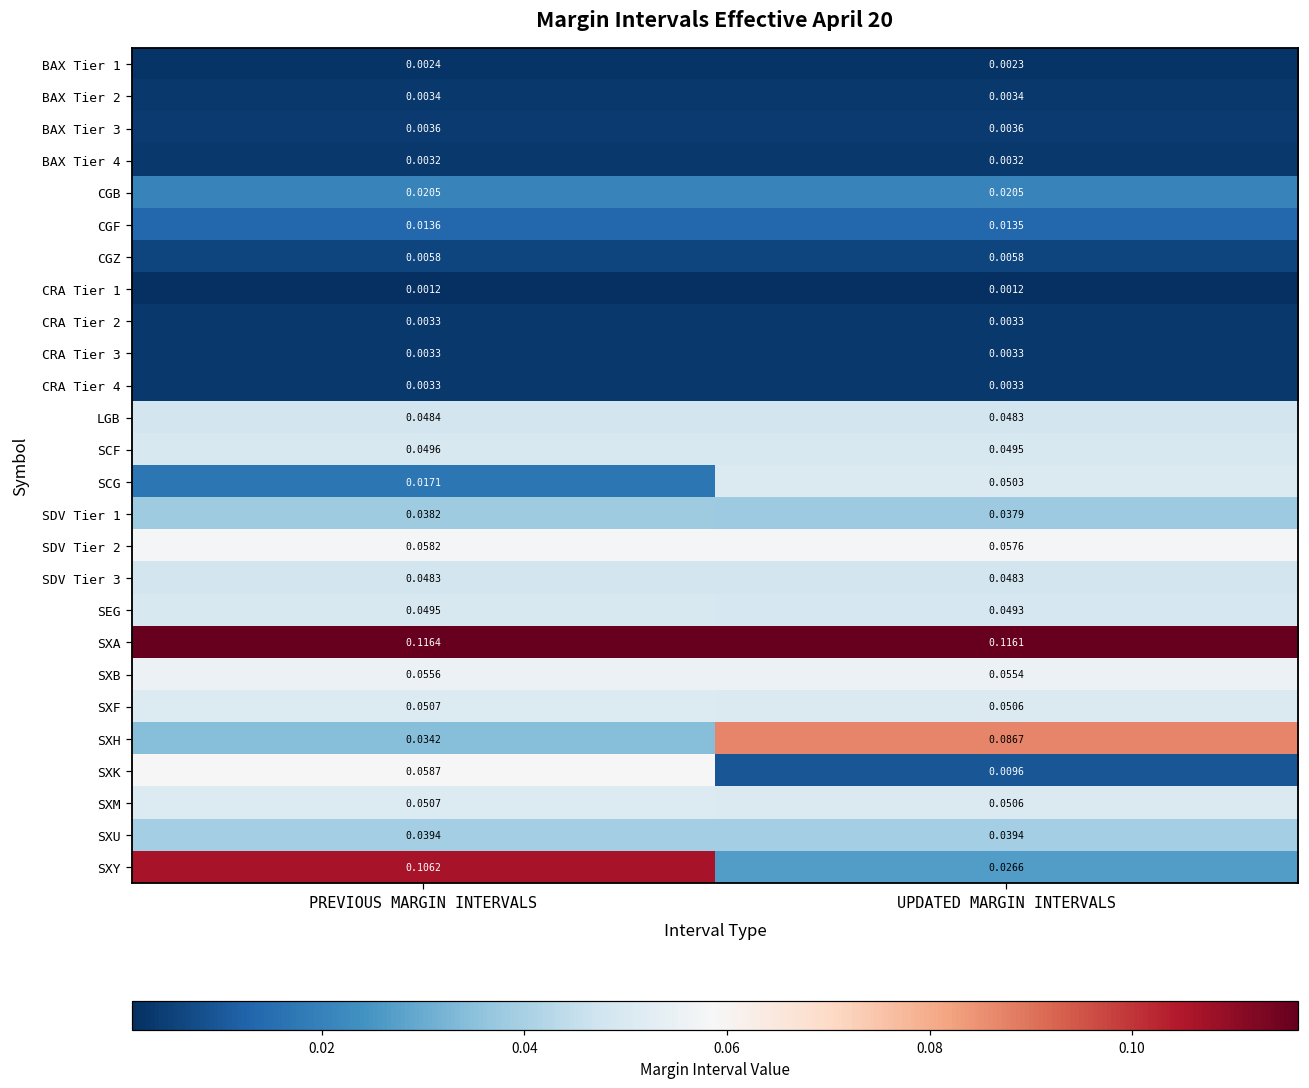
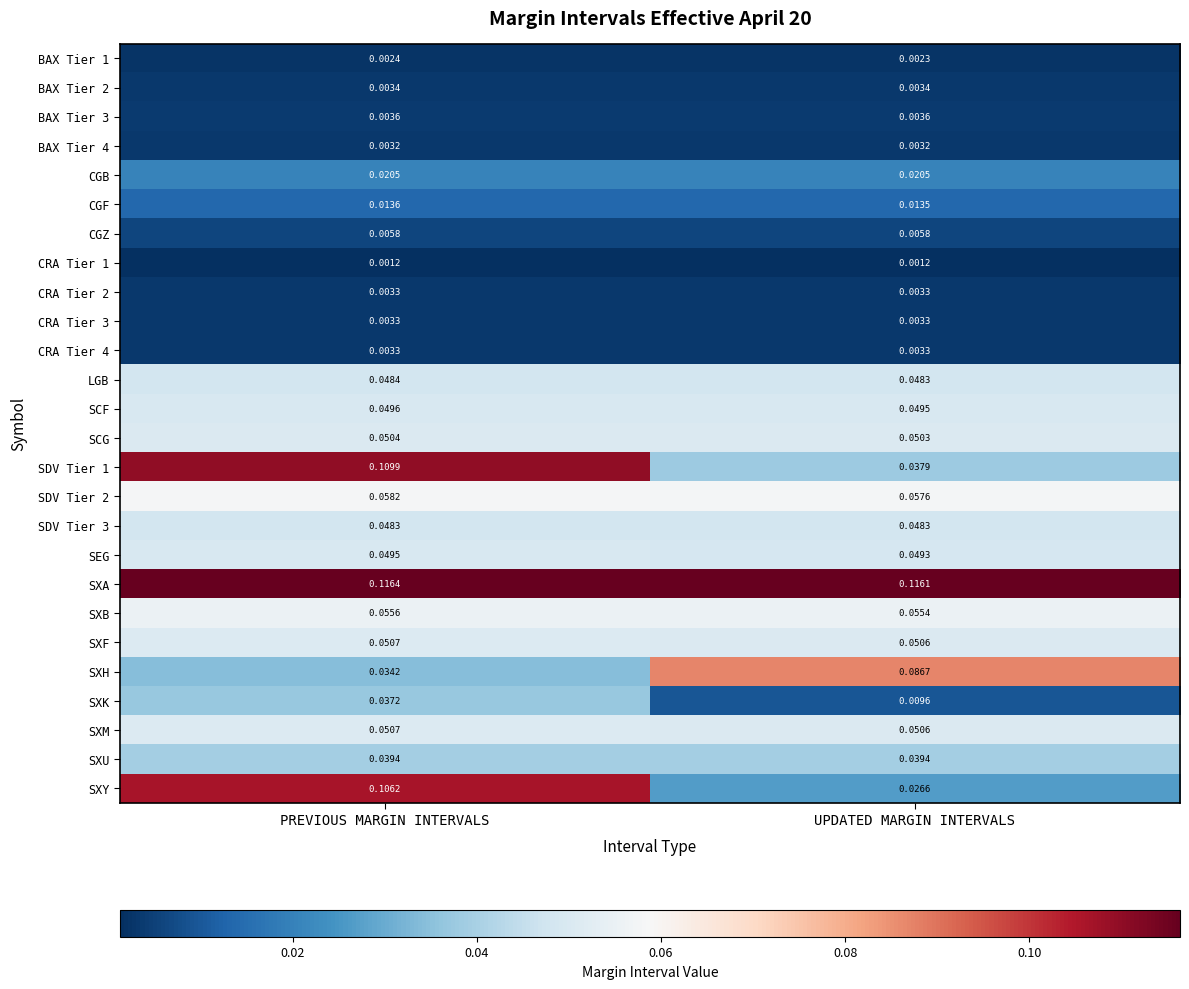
  {
    "BAX Tier 1": {
      "PREVIOUS MARGIN INTERVALS": 0.0024,
      "UPDATED MARGIN INTERVALS": 0.0023
    },
    "BAX Tier 2": {
      "PREVIOUS MARGIN INTERVALS": 0.0034,
      "UPDATED MARGIN INTERVALS": 0.0034
    },
    "BAX Tier 3": {
      "PREVIOUS MARGIN INTERVALS": 0.0036,
      "UPDATED MARGIN INTERVALS": 0.0036
    },
    "BAX Tier 4": {
      "PREVIOUS MARGIN INTERVALS": 0.0032,
      "UPDATED MARGIN INTERVALS": 0.0032
    },
    "CGB": {
      "PREVIOUS MARGIN INTERVALS": 0.0205,
      "UPDATED MARGIN INTERVALS": 0.0205
    },
    "CGF": {
      "PREVIOUS MARGIN INTERVALS": 0.0136,
      "UPDATED MARGIN INTERVALS": 0.0135
    },
    "CGZ": {
      "PREVIOUS MARGIN INTERVALS": 0.0058,
      "UPDATED MARGIN INTERVALS": 0.0058
    },
    "CRA Tier 1": {
      "PREVIOUS MARGIN INTERVALS": 0.0012,
      "UPDATED MARGIN INTERVALS": 0.0012
    },
    "CRA Tier 2": {
      "PREVIOUS MARGIN INTERVALS": 0.0033,
      "UPDATED MARGIN INTERVALS": 0.0033
    },
    "CRA Tier 3": {
      "PREVIOUS MARGIN INTERVALS": 0.0033,
      "UPDATED MARGIN INTERVALS": 0.0033
    },
    "CRA Tier 4": {
      "PREVIOUS MARGIN INTERVALS": 0.0033,
      "UPDATED MARGIN INTERVALS": 0.0033
    },
    "LGB": {
      "PREVIOUS MARGIN INTERVALS": 0.0484,
      "UPDATED MARGIN INTERVALS": 0.0483
    },
    "SCF": {
      "PREVIOUS MARGIN INTERVALS": 0.0496,
      "UPDATED MARGIN INTERVALS": 0.0495
    },
    "SCG": {
-     "PREVIOUS MARGIN INTERVALS": 0.0171,
+     "PREVIOUS MARGIN INTERVALS": 0.0504,
      "UPDATED MARGIN INTERVALS": 0.0503
    },
    "SDV Tier 1": {
-     "PREVIOUS MARGIN INTERVALS": 0.0382,
+     "PREVIOUS MARGIN INTERVALS": 0.1099,
      "UPDATED MARGIN INTERVALS": 0.0379
    },
    "SDV Tier 2": {
      "PREVIOUS MARGIN INTERVALS": 0.0582,
      "UPDATED MARGIN INTERVALS": 0.0576
    },
    "SDV Tier 3": {
      "PREVIOUS MARGIN INTERVALS": 0.0483,
      "UPDATED MARGIN INTERVALS": 0.0483
    },
    "SEG": {
      "PREVIOUS MARGIN INTERVALS": 0.0495,
      "UPDATED MARGIN INTERVALS": 0.0493
    },
    "SXA": {
      "PREVIOUS MARGIN INTERVALS": 0.1164,
      "UPDATED MARGIN INTERVALS": 0.1161
    },
    "SXB": {
      "PREVIOUS MARGIN INTERVALS": 0.0556,
      "UPDATED MARGIN INTERVALS": 0.0554
    },
    "SXF": {
      "PREVIOUS MARGIN INTERVALS": 0.0507,
      "UPDATED MARGIN INTERVALS": 0.0506
    },
    "SXH": {
      "PREVIOUS MARGIN INTERVALS": 0.0342,
      "UPDATED MARGIN INTERVALS": 0.0867
    },
    "SXK": {
-     "PREVIOUS MARGIN INTERVALS": 0.0587,
+     "PREVIOUS MARGIN INTERVALS": 0.0372,
      "UPDATED MARGIN INTERVALS": 0.0096
    },
    "SXM": {
      "PREVIOUS MARGIN INTERVALS": 0.0507,
      "UPDATED MARGIN INTERVALS": 0.0506
    },
    "SXU": {
      "PREVIOUS MARGIN INTERVALS": 0.0394,
      "UPDATED MARGIN INTERVALS": 0.0394
    },
    "SXY": {
      "PREVIOUS MARGIN INTERVALS": 0.1062,
      "UPDATED MARGIN INTERVALS": 0.0266
    }
  }
